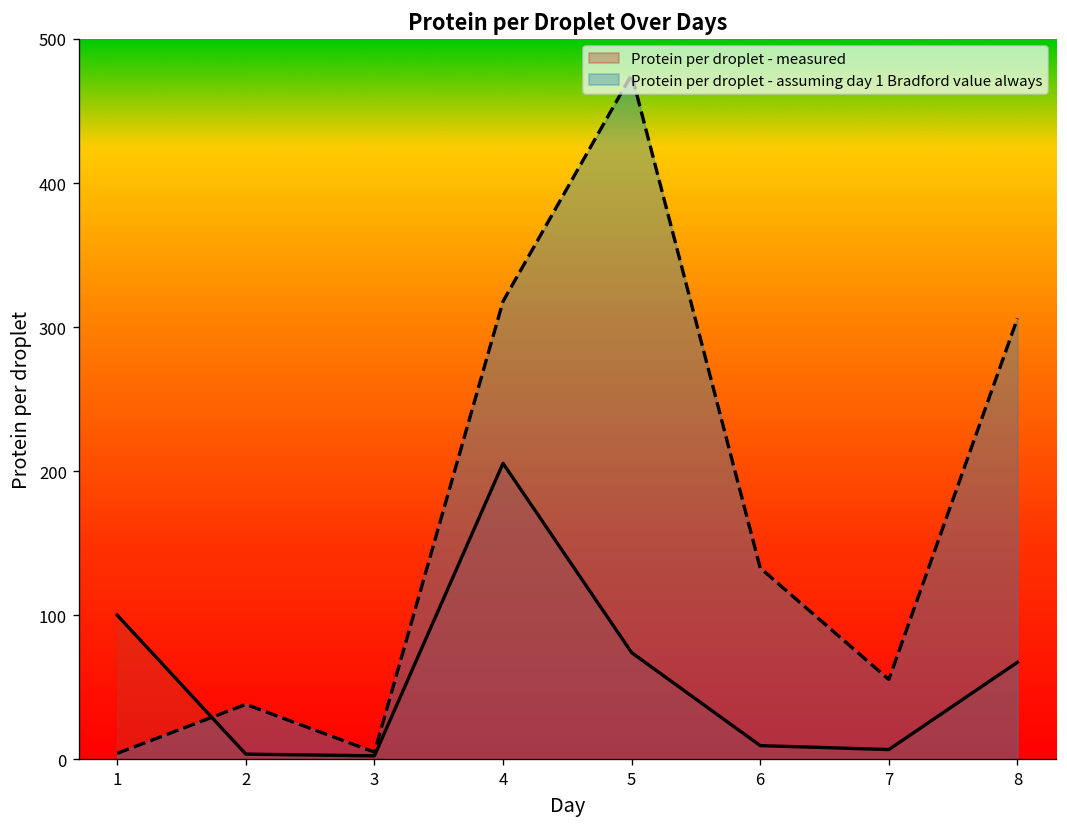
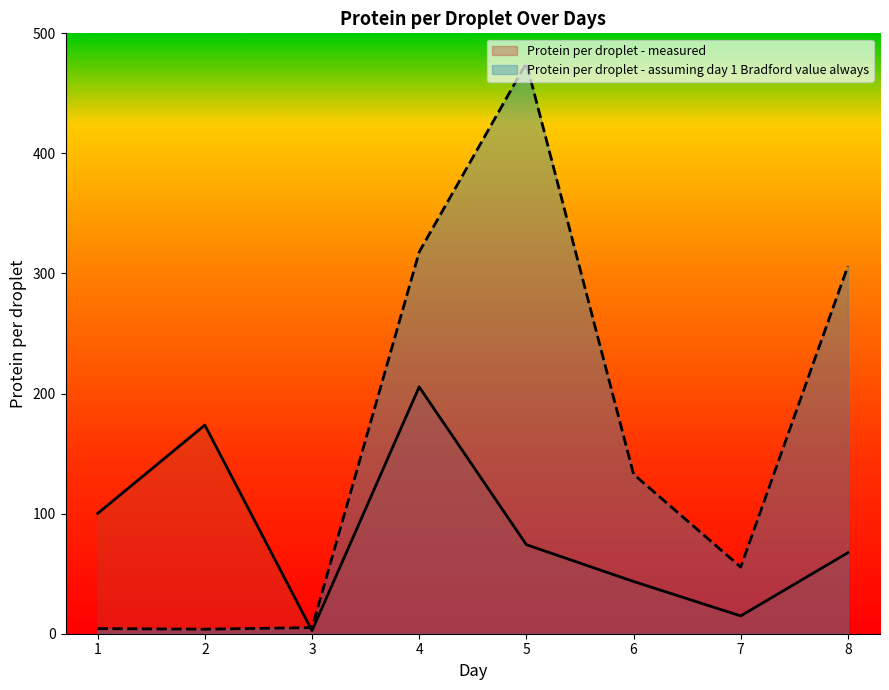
  {
    "Protein per droplet - measured": {
      "1": 100,
-     "2": 4,
+     "2": 174,
      "3": 3,
      "4": 206,
      "5": 74,
-     "6": 10,
-     "7": 7,
+     "6": 44,
+     "7": 15,
      "8": 67
    },
    "Protein per droplet - assuming day 1 Bradford value always": {
      "1": 4,
-     "2": 38,
+     "2": 4,
      "3": 5,
      "4": 318,
      "6": 133,
      "7": 55,
      "8": 306
    }
  }
